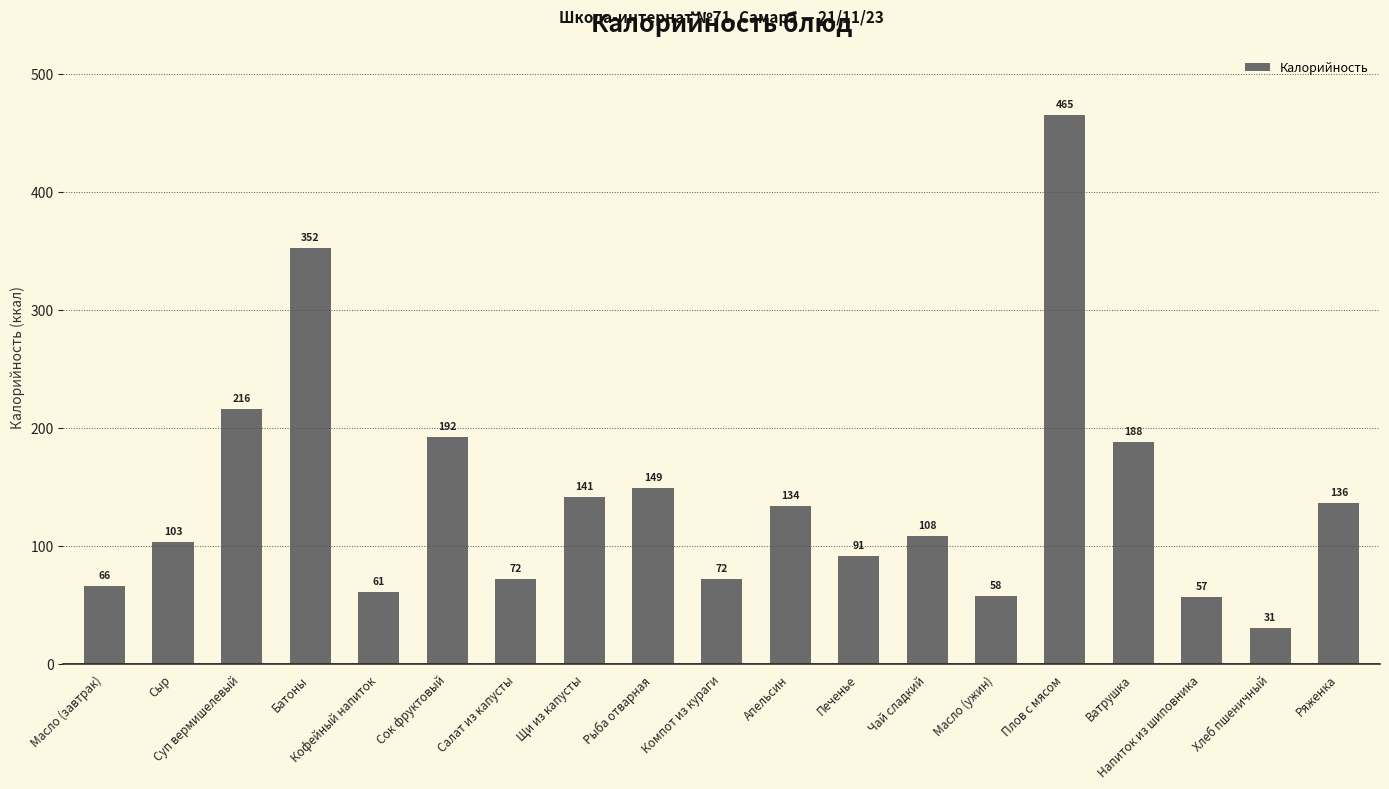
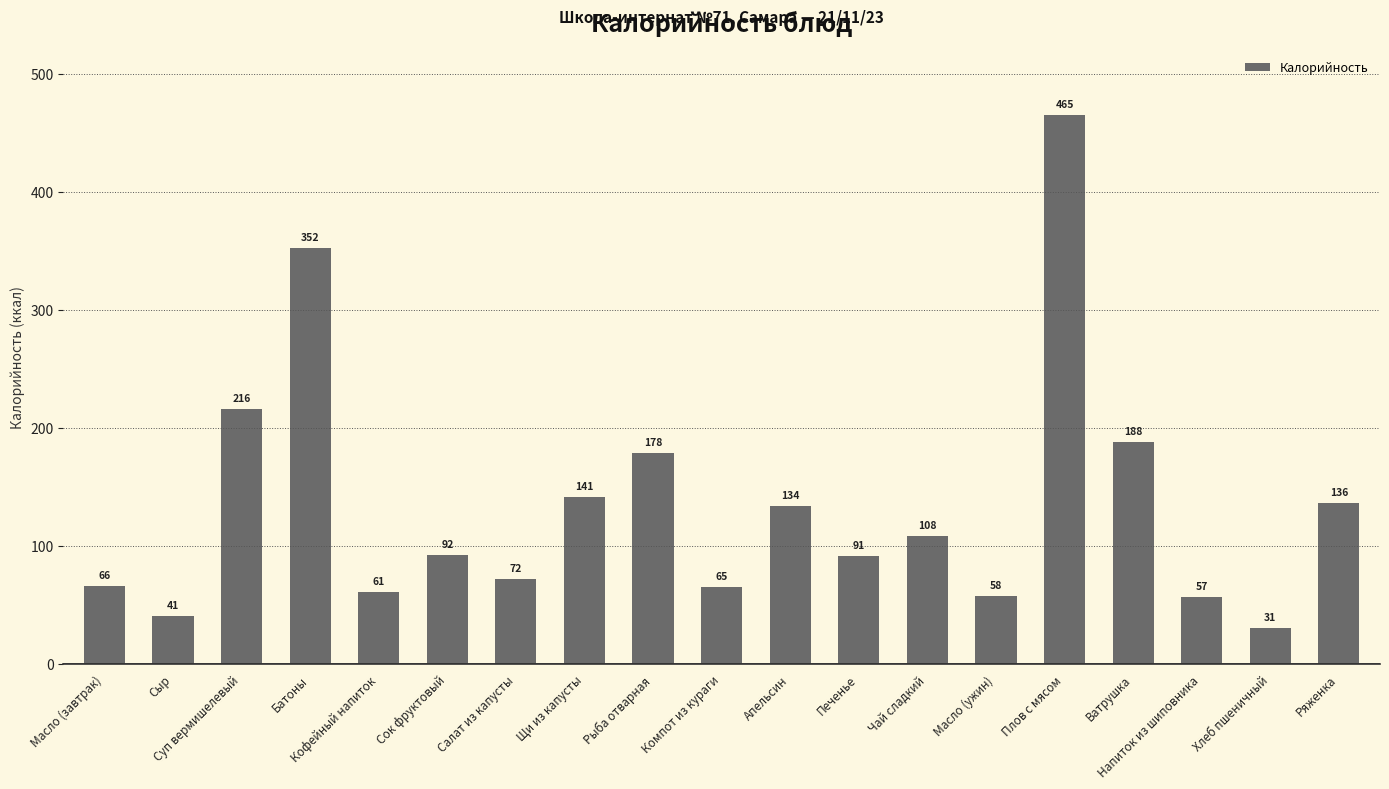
  {
    "Масло (завтрак)": 66,
-   "Сыр": 103,
+   "Сыр": 41,
    "Суп вермишелевый": 216,
    "Батоны": 352,
    "Кофейный напиток": 61,
-   "Сок фруктовый": 192,
+   "Сок фруктовый": 92,
    "Салат из капусты": 72,
    "Щи из капусты": 141,
-   "Рыба отварная": 149,
-   "Компот из кураги": 72,
+   "Рыба отварная": 178,
+   "Компот из кураги": 65,
    "Апельсин": 134,
    "Печенье": 91,
    "Чай сладкий": 108,
    "Масло (ужин)": 58,
    "Плов с мясом": 465,
    "Ватрушка": 188,
    "Напиток из шиповника": 57,
    "Хлеб пшеничный": 31,
    "Ряженка": 136
  }
